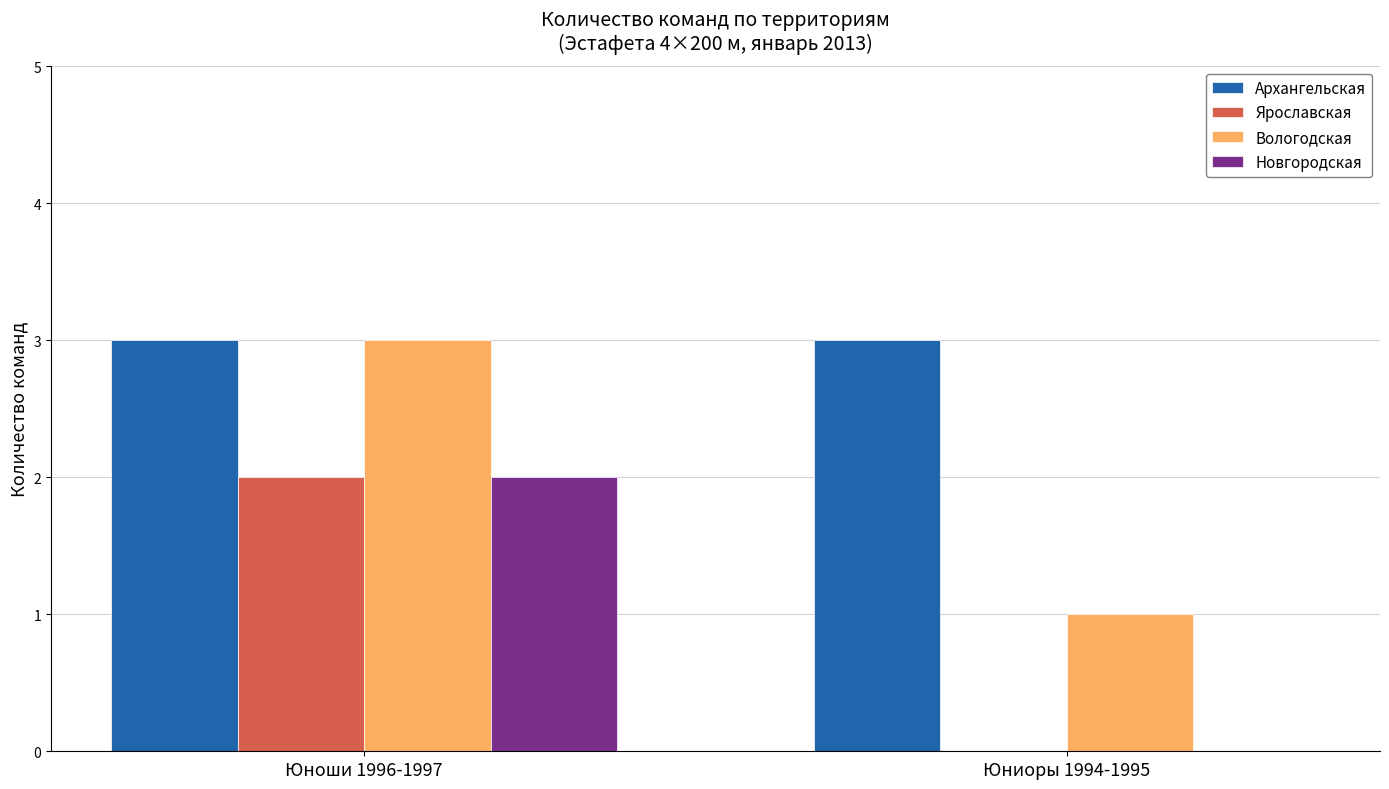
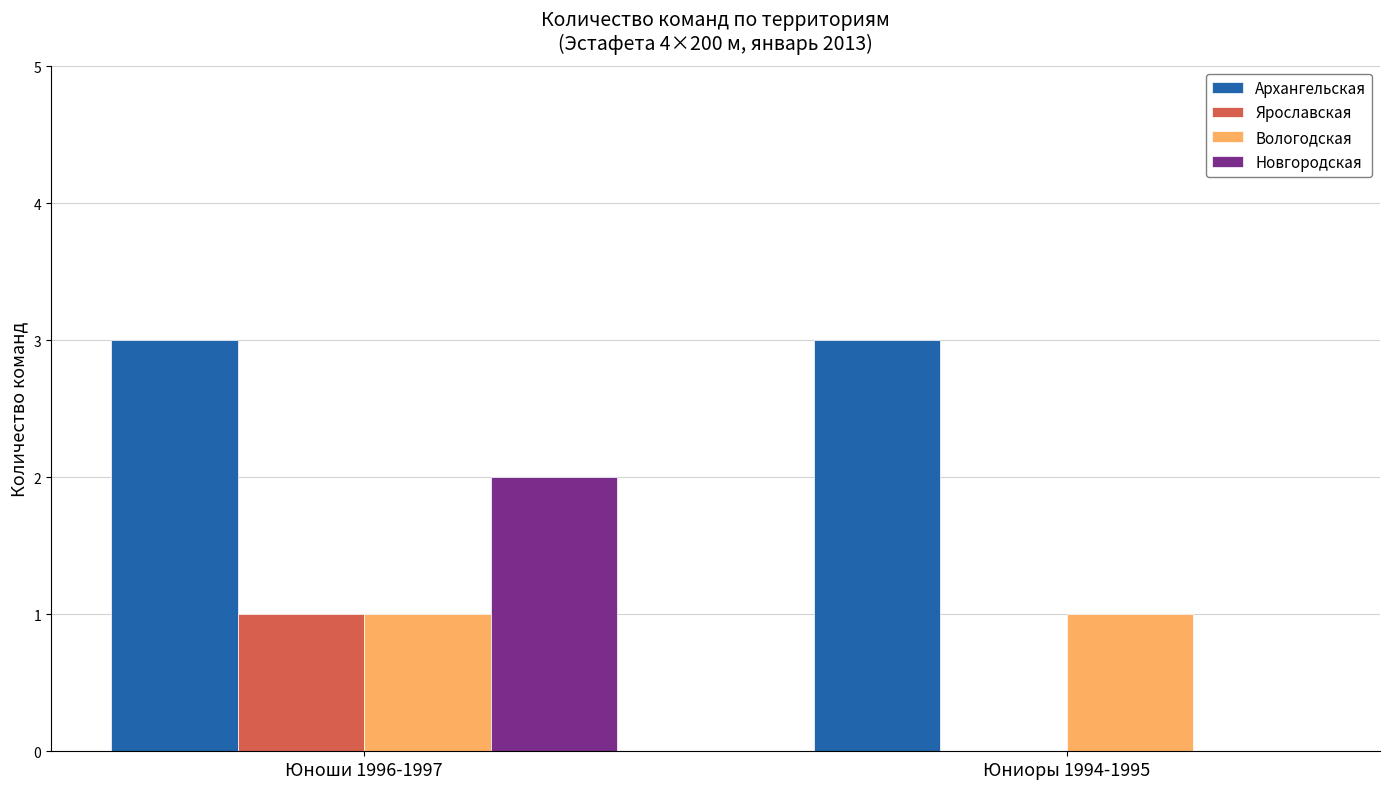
  {
    "Архангельская": {
      "Юноши 1996-1997": 3,
      "Юниоры 1994-1995": 3
    },
    "Ярославская": {
-     "Юноши 1996-1997": 2,
+     "Юноши 1996-1997": 1,
      "Юниоры 1994-1995": 0
    },
    "Вологодская": {
-     "Юноши 1996-1997": 3,
+     "Юноши 1996-1997": 1,
      "Юниоры 1994-1995": 1
    },
    "Новгородская": {
      "Юноши 1996-1997": 2,
      "Юниоры 1994-1995": 0
    }
  }
